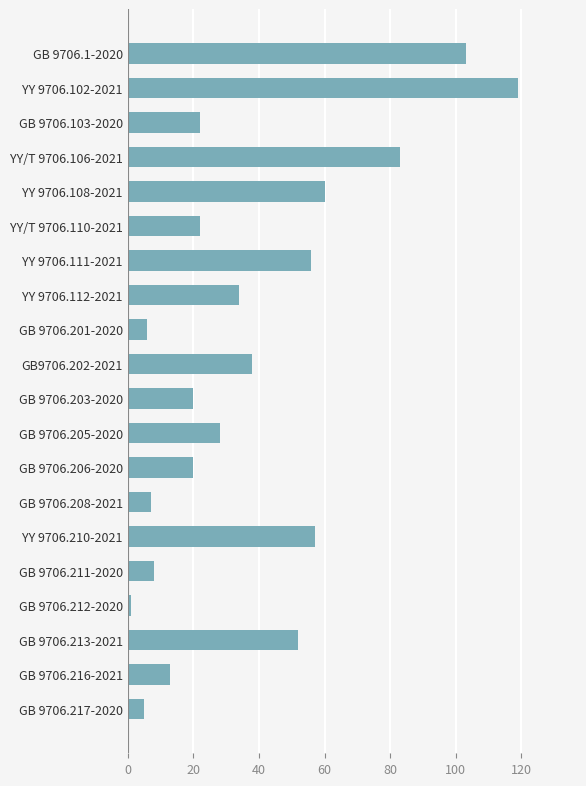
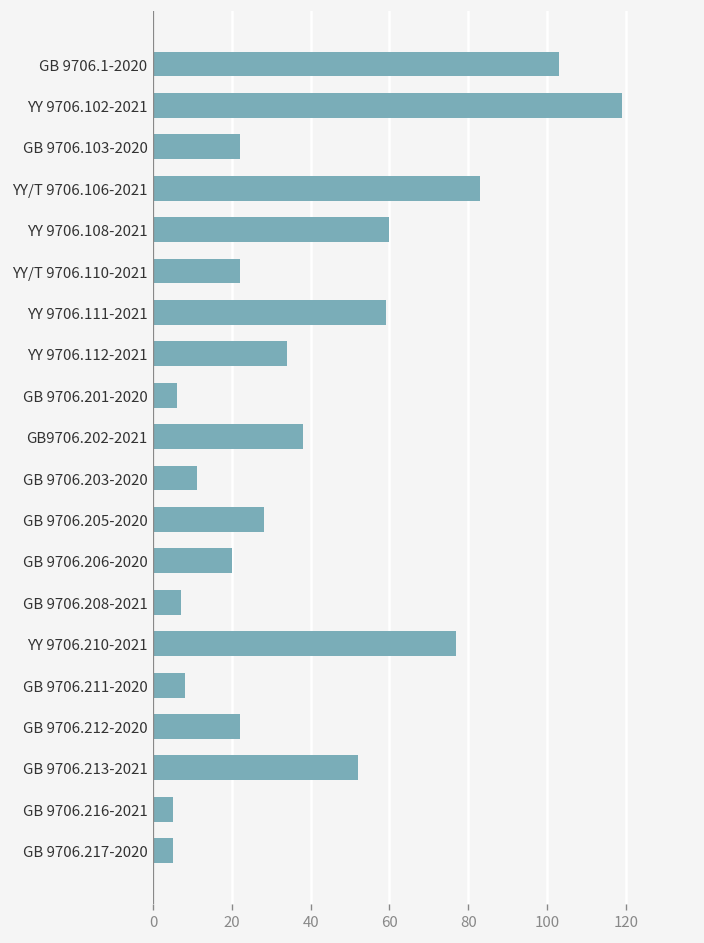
  {
    "GB 9706.1-2020": 103,
    "YY 9706.102-2021": 119,
    "GB 9706.103-2020": 22,
    "YY/T 9706.106-2021": 83,
    "YY 9706.108-2021": 60,
    "YY/T 9706.110-2021": 22,
-   "YY 9706.111-2021": 56,
+   "YY 9706.111-2021": 59,
    "YY 9706.112-2021": 34,
    "GB 9706.201-2020": 6,
    "GB9706.202-2021": 38,
-   "GB 9706.203-2020": 20,
+   "GB 9706.203-2020": 11,
    "GB 9706.205-2020": 28,
    "GB 9706.206-2020": 20,
    "GB 9706.208-2021": 7,
-   "YY 9706.210-2021": 57,
+   "YY 9706.210-2021": 77,
    "GB 9706.211-2020": 8,
-   "GB 9706.212-2020": 1,
+   "GB 9706.212-2020": 22,
    "GB 9706.213-2021": 52,
-   "GB 9706.216-2021": 13,
+   "GB 9706.216-2021": 5,
    "GB 9706.217-2020": 5
  }
